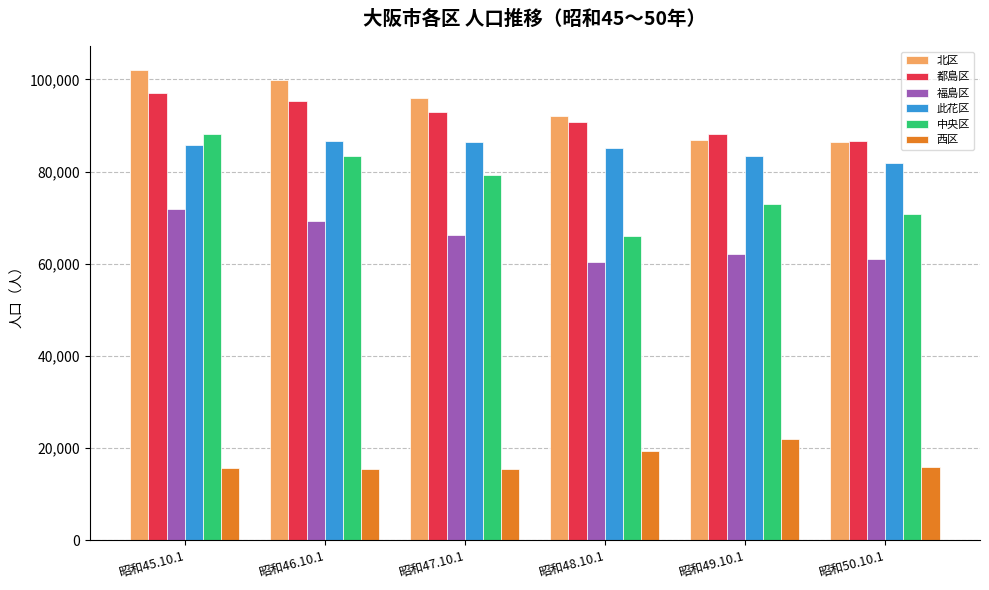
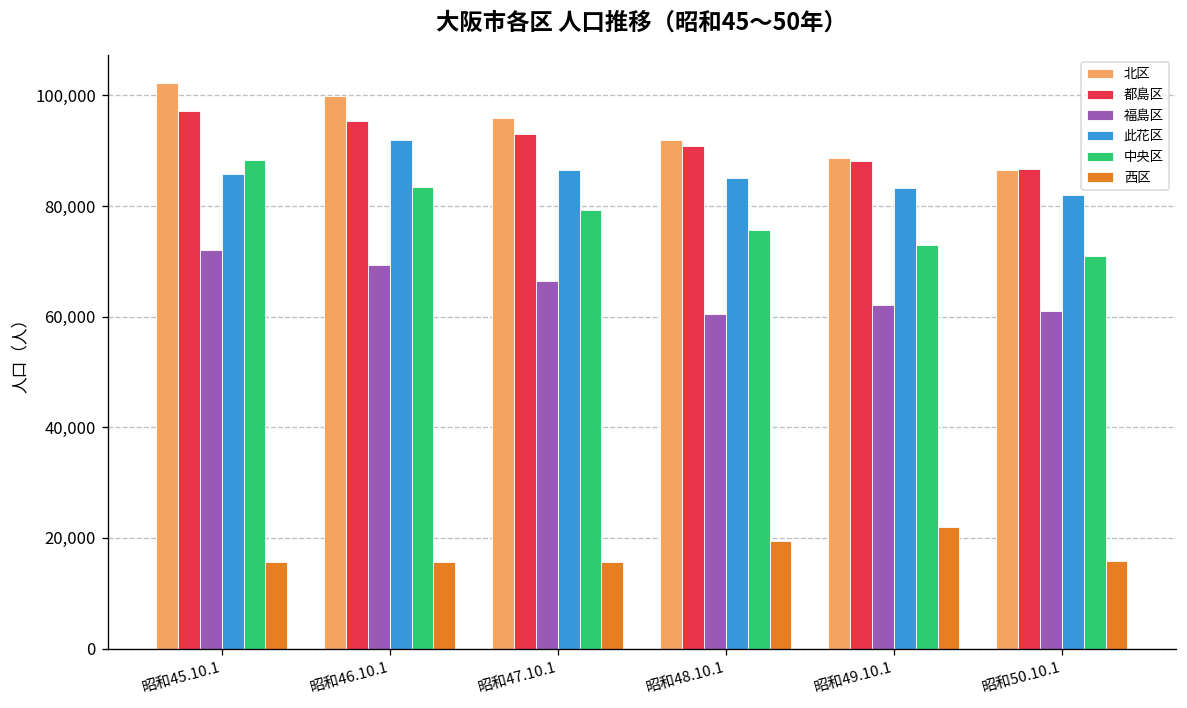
  {
    "北区": {
      "昭和45.10.1": "102,000",
      "昭和46.10.1": "100,000",
      "昭和47.10.1": "96,000",
      "昭和48.10.1": "92,000",
-     "昭和49.10.1": "87,000",
+     "昭和49.10.1": "89,000",
      "昭和50.10.1": "86,000"
    },
    "都島区": {
      "昭和45.10.1": "97,000",
      "昭和46.10.1": "95,000",
      "昭和47.10.1": "93,000",
      "昭和48.10.1": "91,000",
      "昭和49.10.1": "88,000",
      "昭和50.10.1": "87,000"
    },
    "福島区": {
      "昭和45.10.1": "72,000",
      "昭和46.10.1": "69,000",
      "昭和47.10.1": "66,000",
      "昭和48.10.1": "60,000",
      "昭和49.10.1": "62,000",
      "昭和50.10.1": "61,000"
    },
    "此花区": {
      "昭和45.10.1": "86,000",
-     "昭和46.10.1": "87,000",
+     "昭和46.10.1": "92,000",
      "昭和47.10.1": "86,000",
      "昭和48.10.1": "85,000",
      "昭和49.10.1": "83,000",
      "昭和50.10.1": "82,000"
    },
    "中央区": {
      "昭和45.10.1": "88,000",
      "昭和46.10.1": "83,000",
      "昭和47.10.1": "79,000",
-     "昭和48.10.1": "66,000",
+     "昭和48.10.1": "76,000",
      "昭和49.10.1": "73,000",
      "昭和50.10.1": "71,000"
    },
    "西区": {
      "昭和45.10.1": "16,000",
      "昭和46.10.1": "16,000",
      "昭和47.10.1": "16,000",
      "昭和48.10.1": "19,000",
      "昭和49.10.1": "22,000",
      "昭和50.10.1": "16,000"
    }
  }
